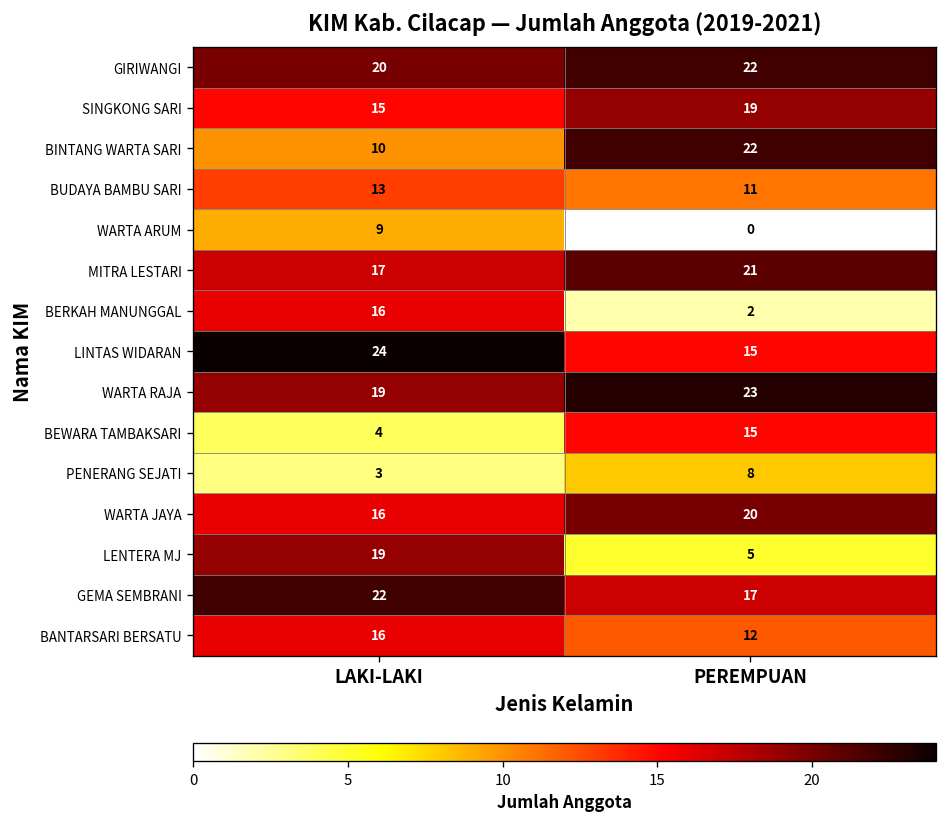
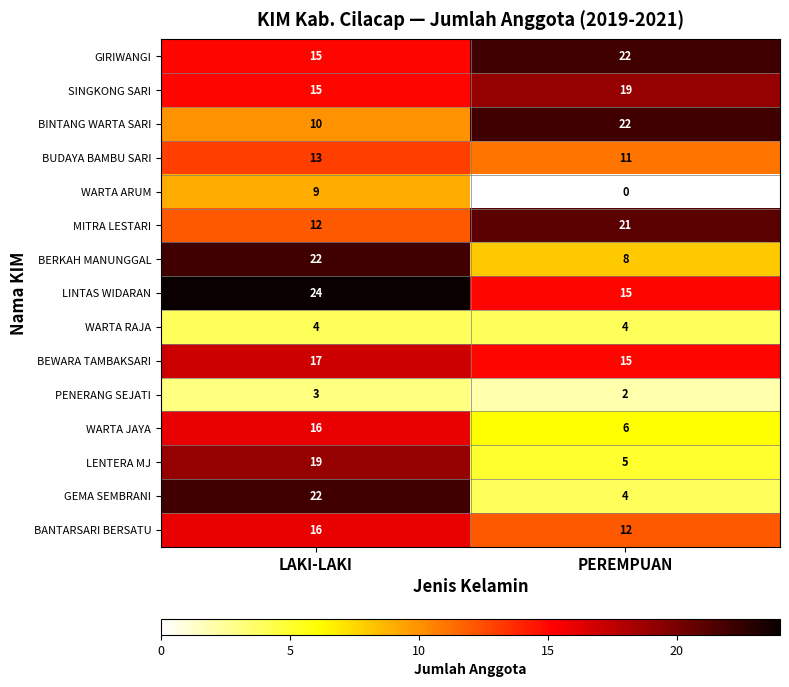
  {
    "GIRIWANGI": {
-     "LAKI-LAKI": 20,
+     "LAKI-LAKI": 15,
      "PEREMPUAN": 22
    },
    "SINGKONG SARI": {
      "LAKI-LAKI": 15,
      "PEREMPUAN": 19
    },
    "BINTANG WARTA SARI": {
      "LAKI-LAKI": 10,
      "PEREMPUAN": 22
    },
    "BUDAYA BAMBU SARI": {
      "LAKI-LAKI": 13,
      "PEREMPUAN": 11
    },
    "WARTA ARUM": {
      "LAKI-LAKI": 9,
      "PEREMPUAN": 0
    },
    "MITRA LESTARI": {
-     "LAKI-LAKI": 17,
+     "LAKI-LAKI": 12,
      "PEREMPUAN": 21
    },
    "BERKAH MANUNGGAL": {
-     "LAKI-LAKI": 16,
-     "PEREMPUAN": 2
+     "LAKI-LAKI": 22,
+     "PEREMPUAN": 8
    },
    "LINTAS WIDARAN": {
      "LAKI-LAKI": 24,
      "PEREMPUAN": 15
    },
    "WARTA RAJA": {
-     "LAKI-LAKI": 19,
-     "PEREMPUAN": 23
+     "LAKI-LAKI": 4,
+     "PEREMPUAN": 4
    },
    "BEWARA TAMBAKSARI": {
-     "LAKI-LAKI": 4,
+     "LAKI-LAKI": 17,
      "PEREMPUAN": 15
    },
    "PENERANG SEJATI": {
      "LAKI-LAKI": 3,
-     "PEREMPUAN": 8
+     "PEREMPUAN": 2
    },
    "WARTA JAYA": {
      "LAKI-LAKI": 16,
-     "PEREMPUAN": 20
+     "PEREMPUAN": 6
    },
    "LENTERA MJ": {
      "LAKI-LAKI": 19,
      "PEREMPUAN": 5
    },
    "GEMA SEMBRANI": {
      "LAKI-LAKI": 22,
-     "PEREMPUAN": 17
+     "PEREMPUAN": 4
    },
    "BANTARSARI BERSATU": {
      "LAKI-LAKI": 16,
      "PEREMPUAN": 12
    }
  }
